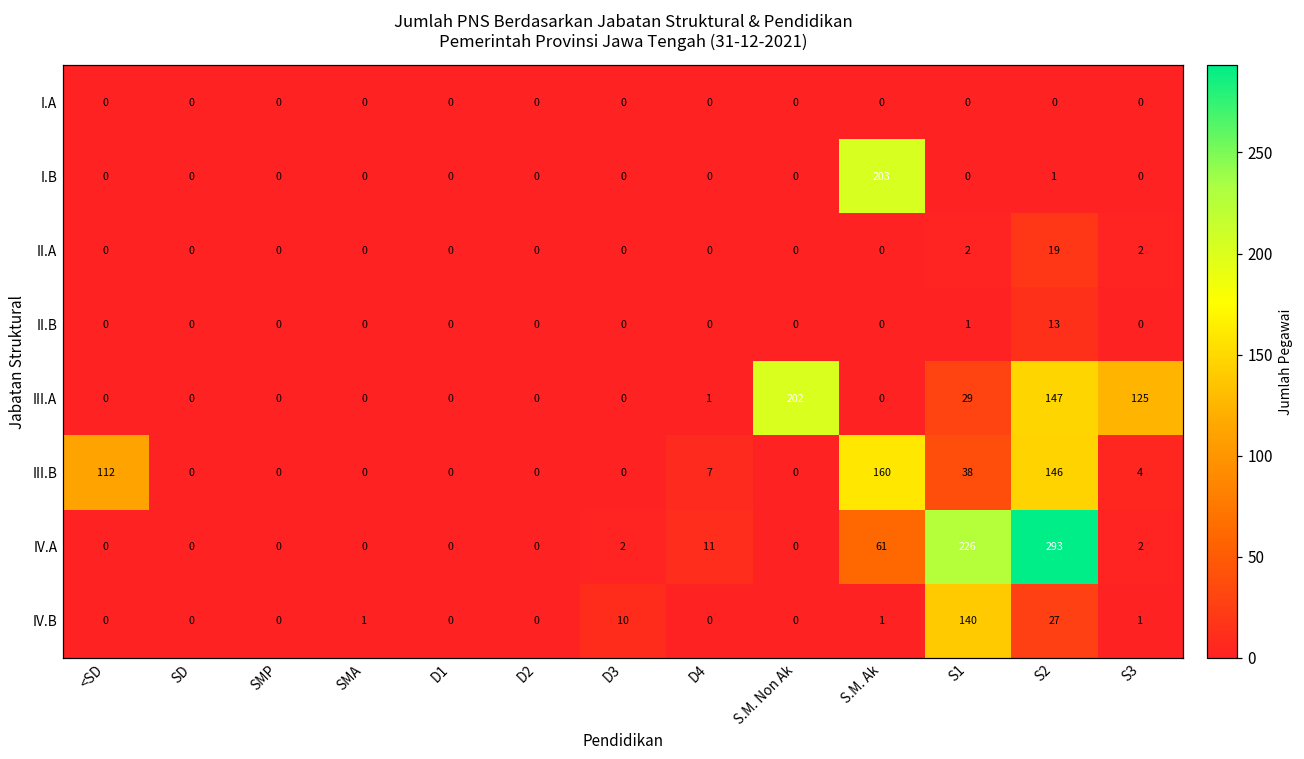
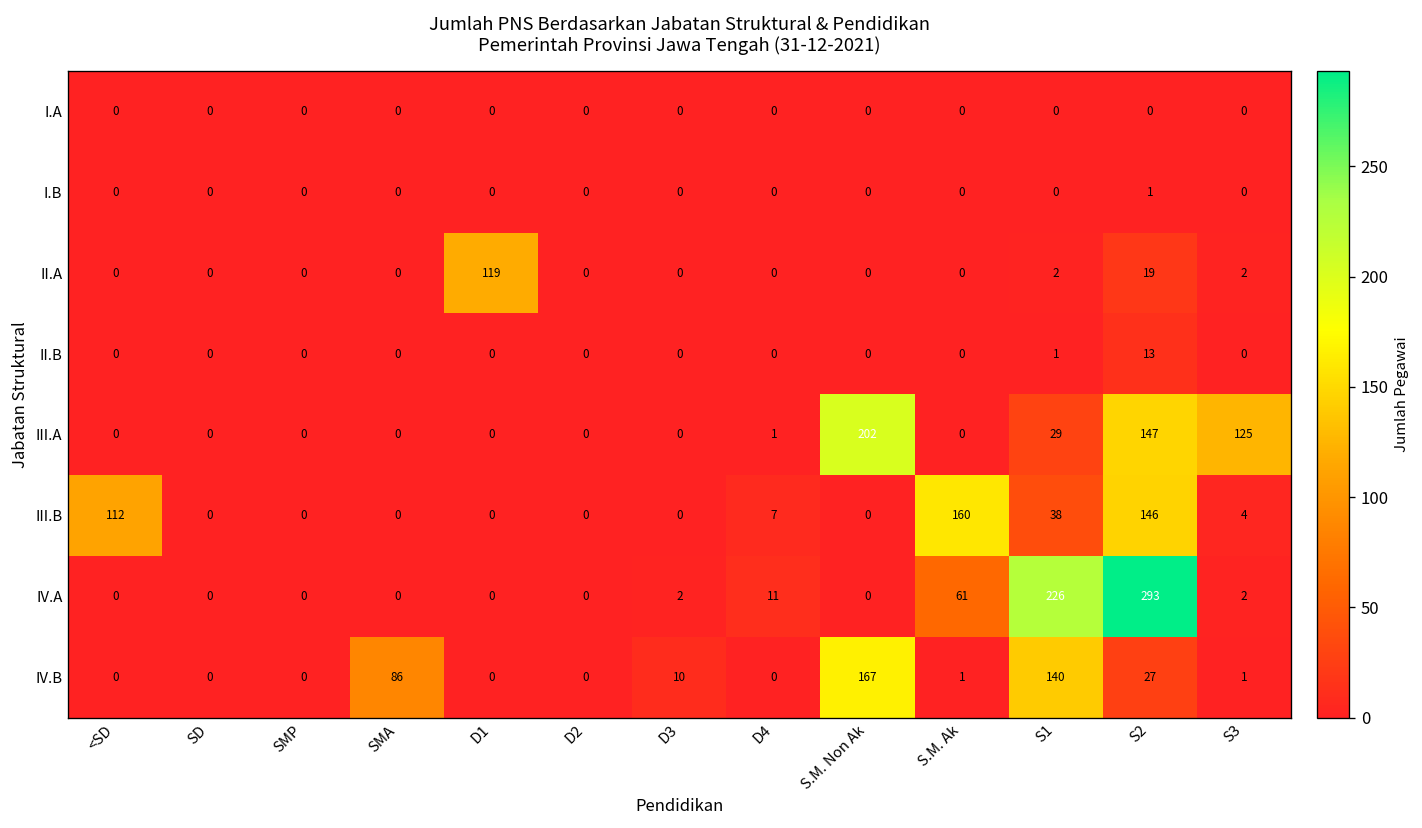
  {
    "I.A": {
      "<SD": 0,
      "SD": 0,
      "SMP": 0,
      "SMA": 0,
      "D1": 0,
      "D2": 0,
      "D3": 0,
      "D4": 0,
      "S.M. Non Ak": 0,
      "S.M. Ak": 0,
      "S1": 0,
      "S2": 0,
      "S3": 0
    },
    "I.B": {
      "<SD": 0,
      "SD": 0,
      "SMP": 0,
      "SMA": 0,
      "D1": 0,
      "D2": 0,
      "D3": 0,
      "D4": 0,
      "S.M. Non Ak": 0,
-     "S.M. Ak": 203,
+     "S.M. Ak": 0,
      "S1": 0,
      "S2": 1,
      "S3": 0
    },
    "II.A": {
      "<SD": 0,
      "SD": 0,
      "SMP": 0,
      "SMA": 0,
-     "D1": 0,
+     "D1": 119,
      "D2": 0,
      "D3": 0,
      "D4": 0,
      "S.M. Non Ak": 0,
      "S.M. Ak": 0,
      "S1": 2,
      "S2": 19,
      "S3": 2
    },
    "II.B": {
      "<SD": 0,
      "SD": 0,
      "SMP": 0,
      "SMA": 0,
      "D1": 0,
      "D2": 0,
      "D3": 0,
      "D4": 0,
      "S.M. Non Ak": 0,
      "S.M. Ak": 0,
      "S1": 1,
      "S2": 13,
      "S3": 0
    },
    "III.A": {
      "<SD": 0,
      "SD": 0,
      "SMP": 0,
      "SMA": 0,
      "D1": 0,
      "D2": 0,
      "D3": 0,
      "D4": 1,
      "S.M. Non Ak": 202,
      "S.M. Ak": 0,
      "S1": 29,
      "S2": 147,
      "S3": 125
    },
    "III.B": {
      "<SD": 112,
      "SD": 0,
      "SMP": 0,
      "SMA": 0,
      "D1": 0,
      "D2": 0,
      "D3": 0,
      "D4": 7,
      "S.M. Non Ak": 0,
      "S.M. Ak": 160,
      "S1": 38,
      "S2": 146,
      "S3": 4
    },
    "IV.A": {
      "<SD": 0,
      "SD": 0,
      "SMP": 0,
      "SMA": 0,
      "D1": 0,
      "D2": 0,
      "D3": 2,
      "D4": 11,
      "S.M. Non Ak": 0,
      "S.M. Ak": 61,
      "S1": 226,
      "S2": 293,
      "S3": 2
    },
    "IV.B": {
      "<SD": 0,
      "SD": 0,
      "SMP": 0,
-     "SMA": 1,
+     "SMA": 86,
      "D1": 0,
      "D2": 0,
      "D3": 10,
      "D4": 0,
-     "S.M. Non Ak": 0,
+     "S.M. Non Ak": 167,
      "S.M. Ak": 1,
      "S1": 140,
      "S2": 27,
      "S3": 1
    }
  }
